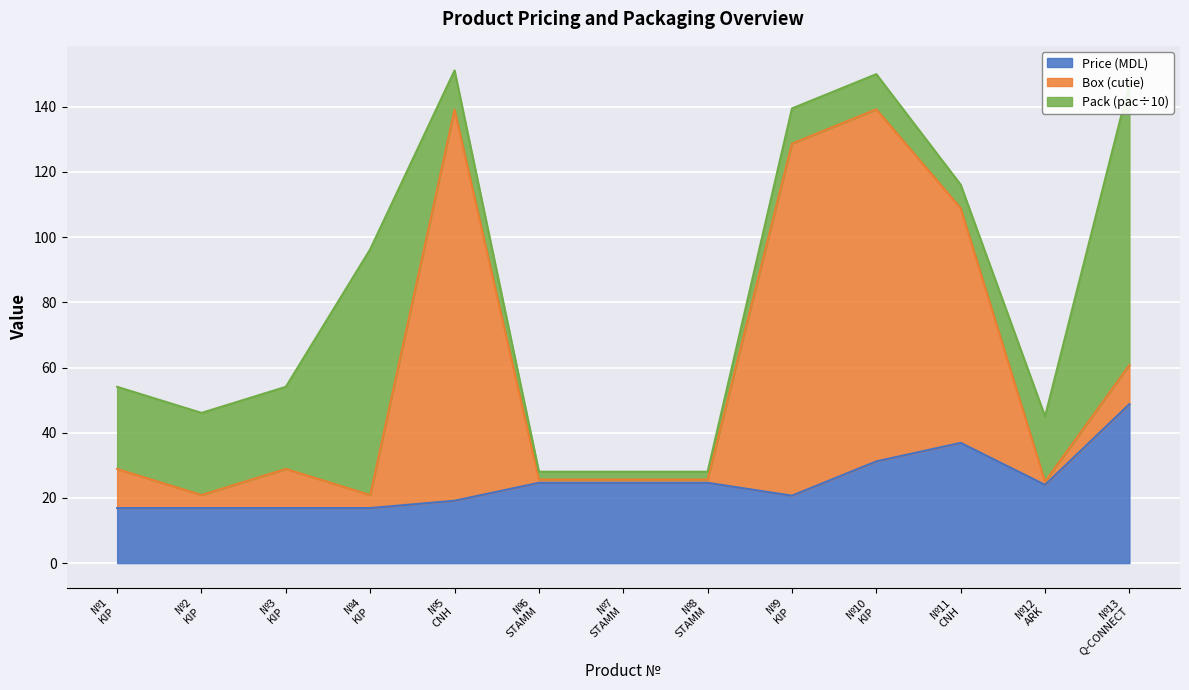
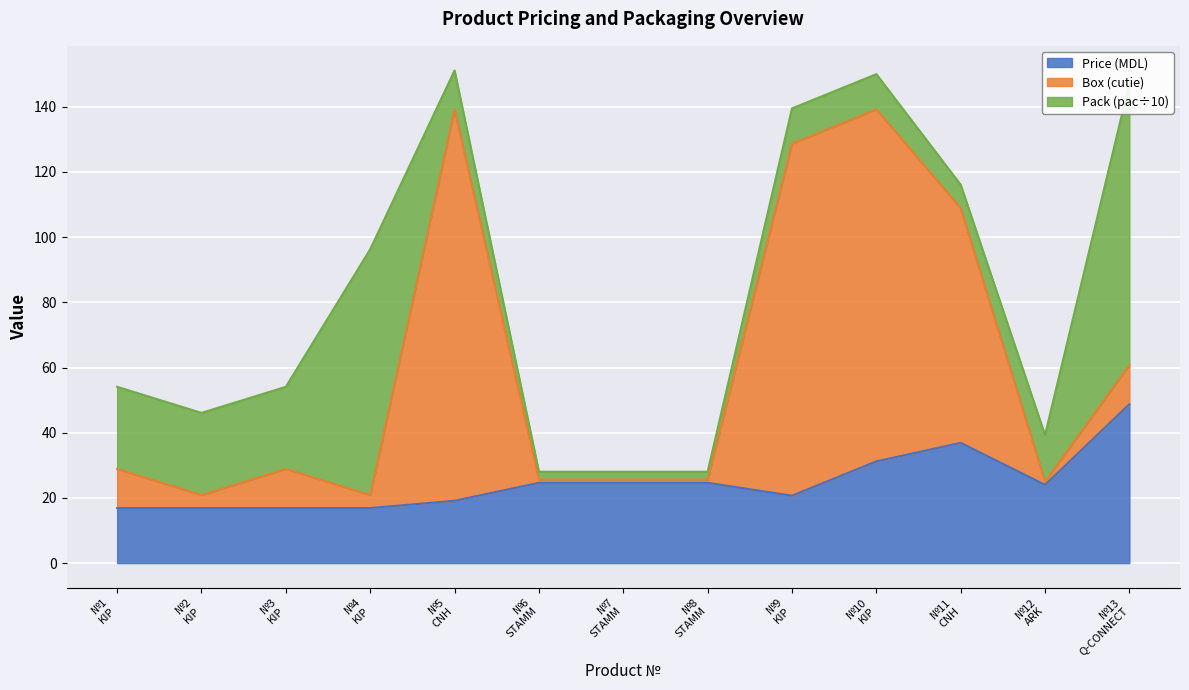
  {
    "Price (MDL)": {
      "№1 KIP": 17,
      "№2 KIP": 17,
      "№3 KIP": 17,
      "№4 KIP": 17,
      "№5 CNH": 19,
      "№6 STAMM": 25,
      "№7 STAMM": 25,
      "№8 STAMM": 25,
      "№9 KIP": 21,
      "№10 KIP": 31,
      "№11 CNH": 37,
      "№12 ARK": 24,
      "№13 Q-CONNECT": 49
    },
    "Box (cutie)": {
      "№1 KIP": 12,
      "№2 KIP": 4,
      "№3 KIP": 12,
      "№4 KIP": 4,
      "№5 CNH": 120,
      "№6 STAMM": 1,
      "№7 STAMM": 1,
      "№8 STAMM": 1,
      "№9 KIP": 108,
      "№10 KIP": 108,
      "№11 CNH": 72,
      "№12 ARK": 1,
      "№13 Q-CONNECT": 12
    },
    "Pack (pac÷10)": {
      "№1 KIP": 25,
      "№2 KIP": 25,
      "№3 KIP": 25,
      "№4 KIP": 75,
      "№5 CNH": 12,
      "№6 STAMM": 2,
      "№7 STAMM": 2,
      "№8 STAMM": 2,
      "№9 KIP": 11,
      "№10 KIP": 11,
      "№11 CNH": 7,
-     "№12 ARK": 20
+     "№12 ARK": 14
    }
  }
